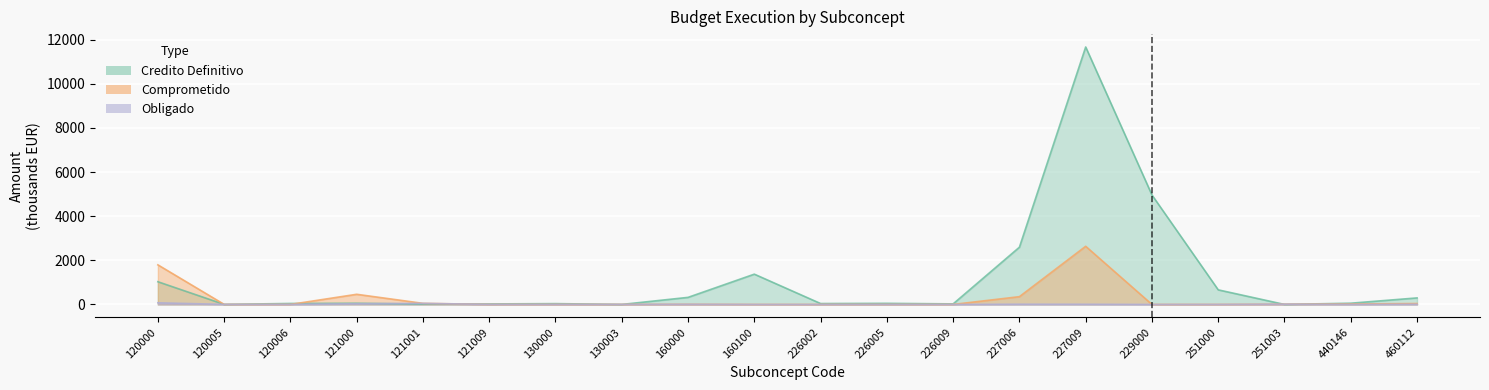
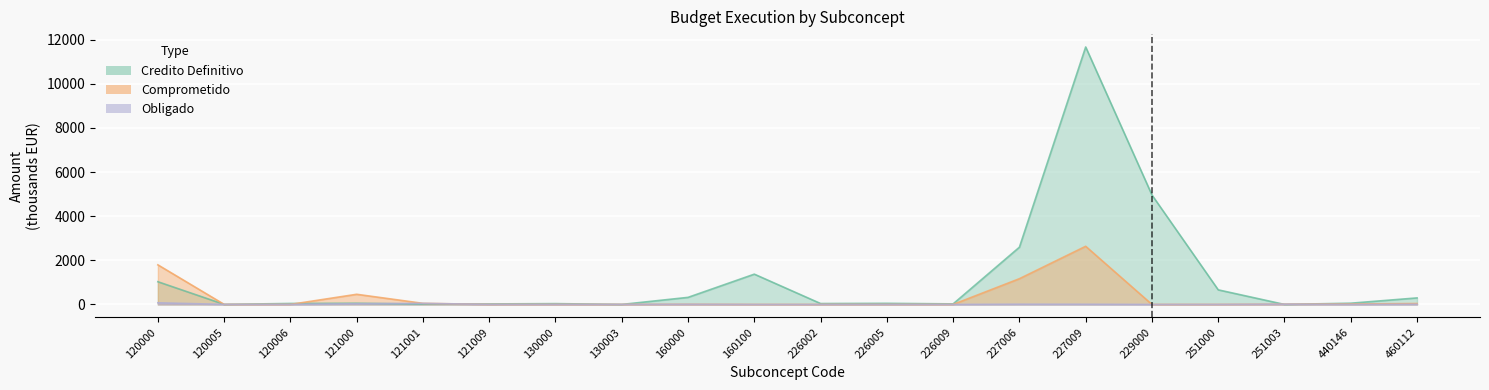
  {
    "Comprometido": {
      "120000": 1800,
      "121000": 500,
-     "227006": 400,
+     "227006": 1200,
      "227009": 2600
    }
  }
